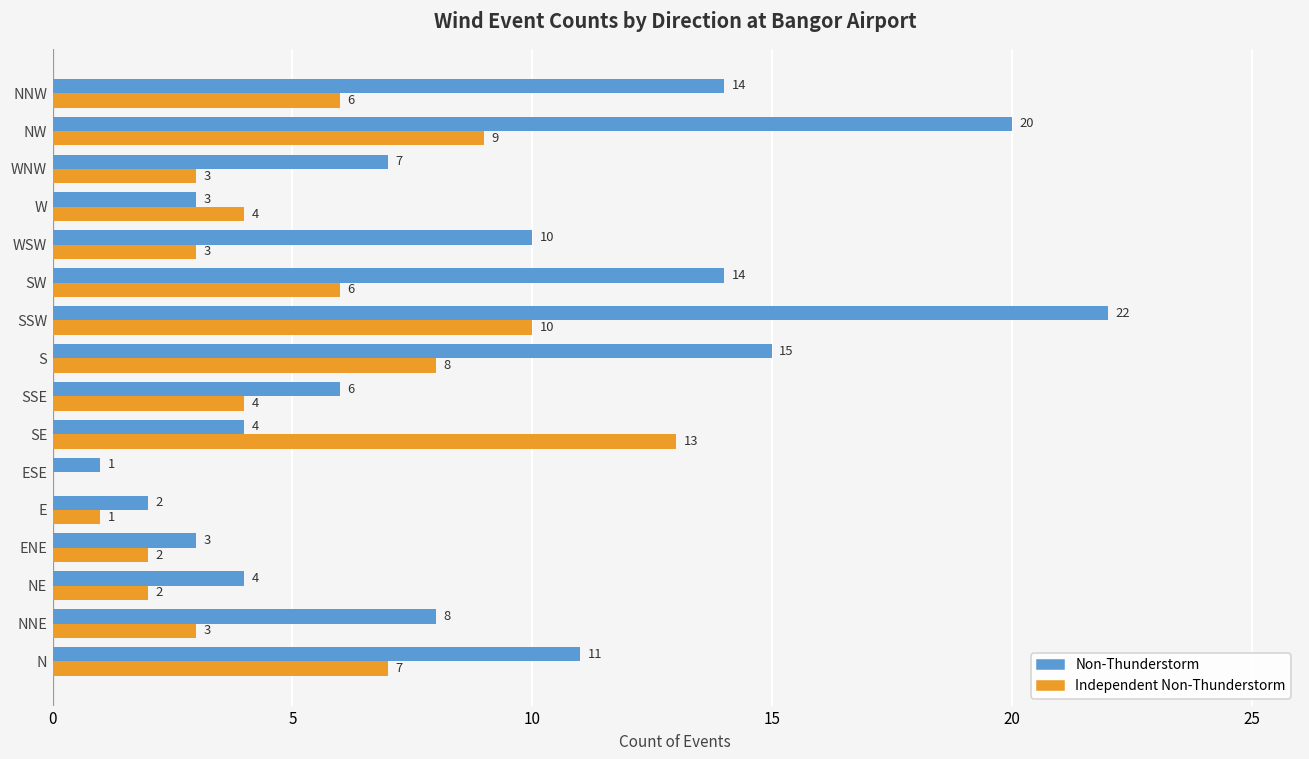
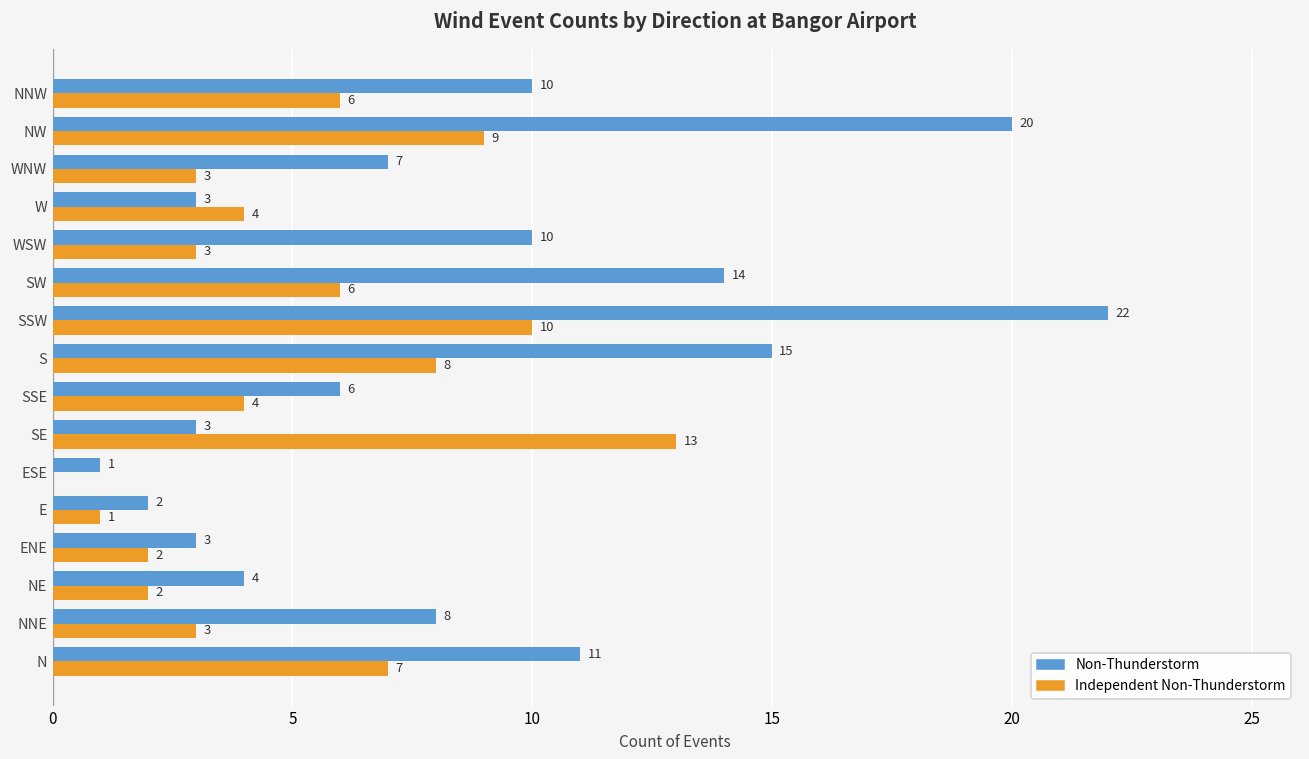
  {
    "Non-Thunderstorm": {
-     "NNW": 14,
+     "NNW": 10,
      "NW": 20,
      "WNW": 7,
      "W": 3,
      "WSW": 10,
      "SW": 14,
      "SSW": 22,
      "S": 15,
      "SSE": 6,
-     "SE": 4,
+     "SE": 3,
      "ESE": 1,
      "E": 2,
      "ENE": 3,
      "NE": 4,
      "NNE": 8,
      "N": 11
    },
    "Independent Non-Thunderstorm": {
      "NNW": 6,
      "NW": 9,
      "WNW": 3,
      "W": 4,
      "WSW": 3,
      "SW": 6,
      "SSW": 10,
      "S": 8,
      "SSE": 4,
      "SE": 13,
      "E": 1,
      "ENE": 2,
      "NE": 2,
      "NNE": 3,
      "N": 7
    }
  }
